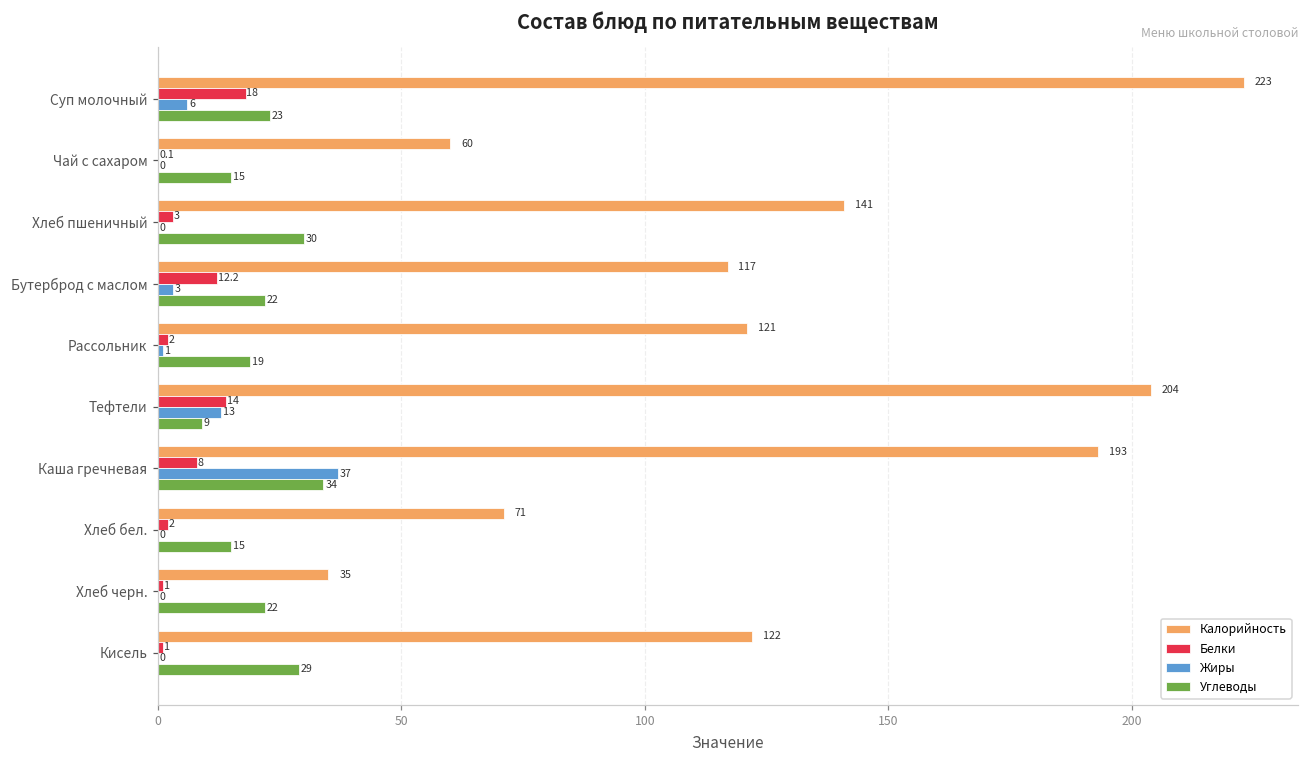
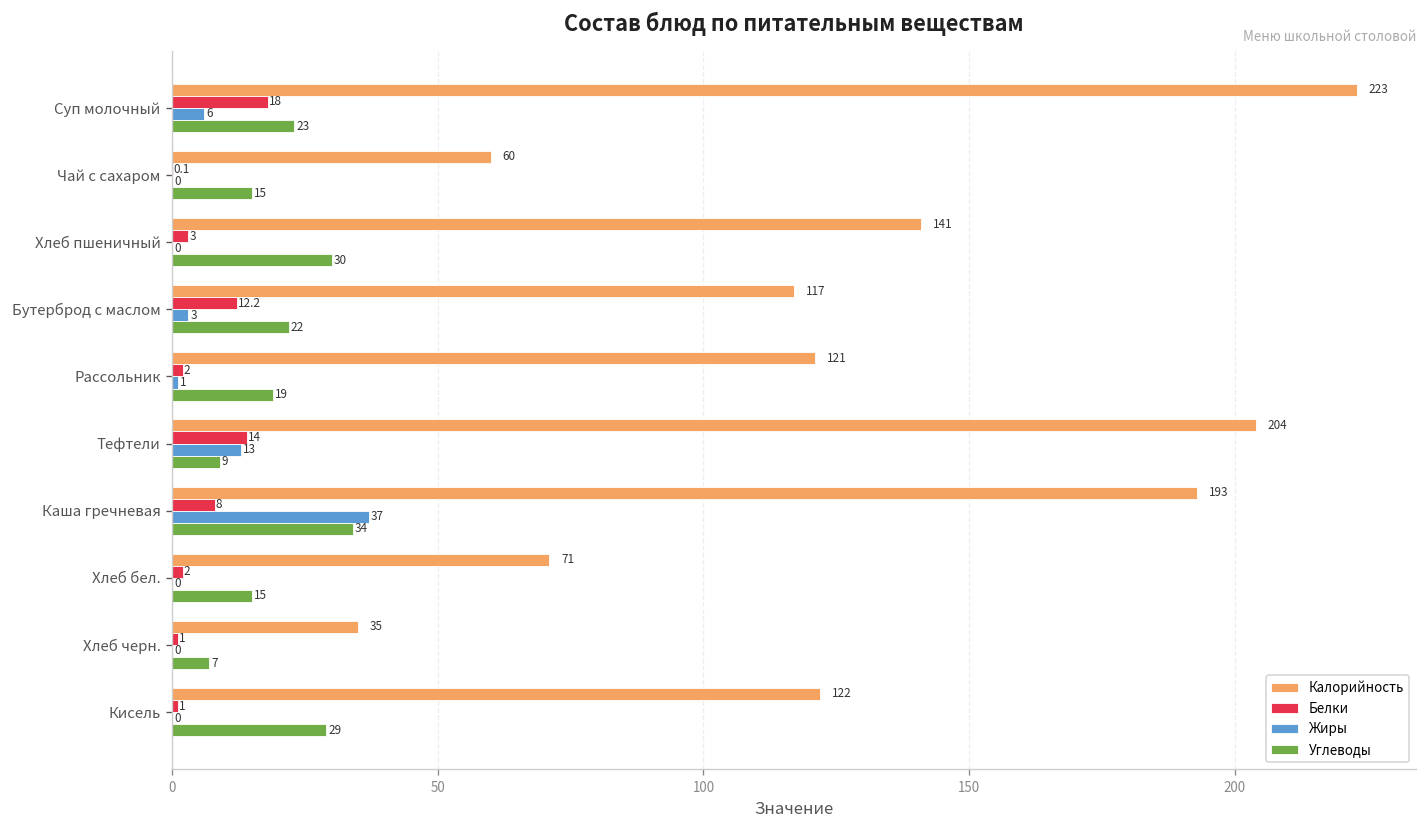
  {
    "Калорийность": {
      "Суп молочный": 223,
      "Чай с сахаром": 60,
      "Хлеб пшеничный": 141,
      "Бутерброд с маслом": 117,
      "Рассольник": 121,
      "Тефтели": 204,
      "Каша гречневая": 193,
      "Хлеб бел.": 71,
      "Хлеб черн.": 35,
      "Кисель": 122
    },
    "Белки": {
      "Суп молочный": 18,
      "Чай с сахаром": 0.1,
      "Хлеб пшеничный": 3,
      "Бутерброд с маслом": 12.2,
      "Рассольник": 2,
      "Тефтели": 14,
      "Каша гречневая": 8,
      "Хлеб бел.": 2,
      "Хлеб черн.": 1,
      "Кисель": 1
    },
    "Жиры": {
      "Суп молочный": 6,
      "Чай с сахаром": 0,
      "Хлеб пшеничный": 0,
      "Бутерброд с маслом": 3,
      "Рассольник": 1,
      "Тефтели": 13,
      "Каша гречневая": 37,
      "Хлеб бел.": 0,
      "Хлеб черн.": 0,
      "Кисель": 0
    },
    "Углеводы": {
      "Суп молочный": 23,
      "Чай с сахаром": 15,
      "Хлеб пшеничный": 30,
      "Бутерброд с маслом": 22,
      "Рассольник": 19,
      "Тефтели": 9,
      "Каша гречневая": 34,
      "Хлеб бел.": 15,
-     "Хлеб черн.": 22,
+     "Хлеб черн.": 7,
      "Кисель": 29
    }
  }
